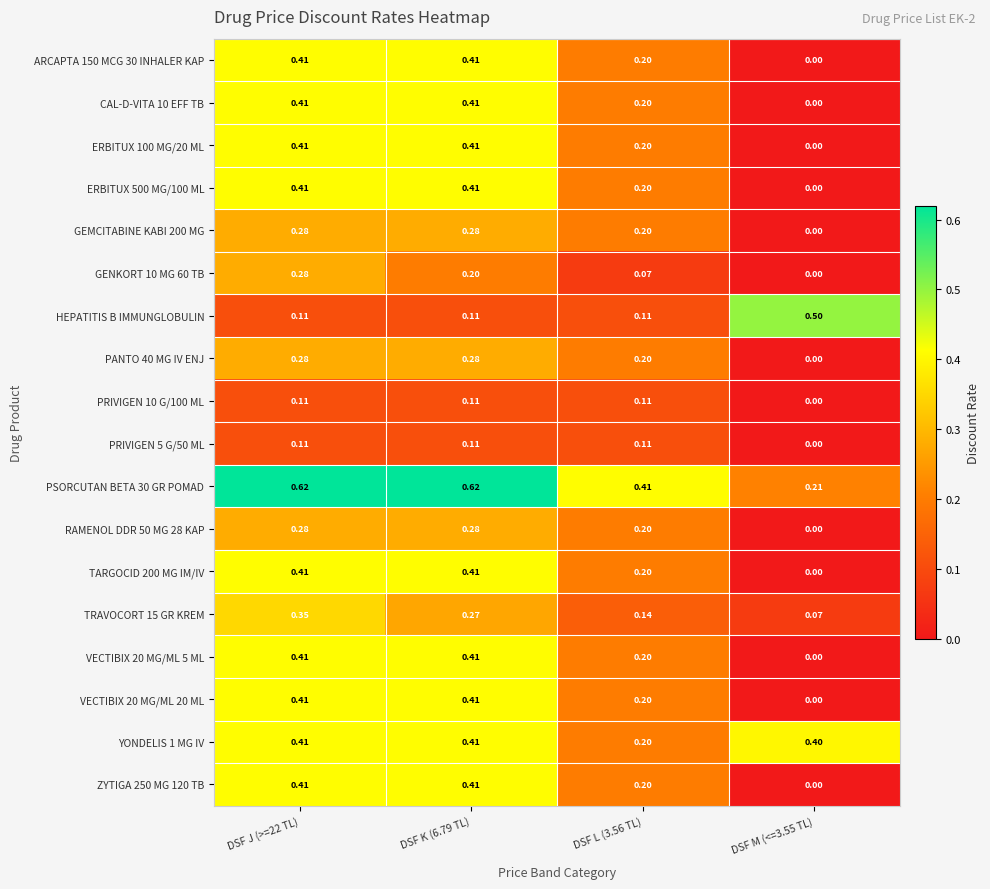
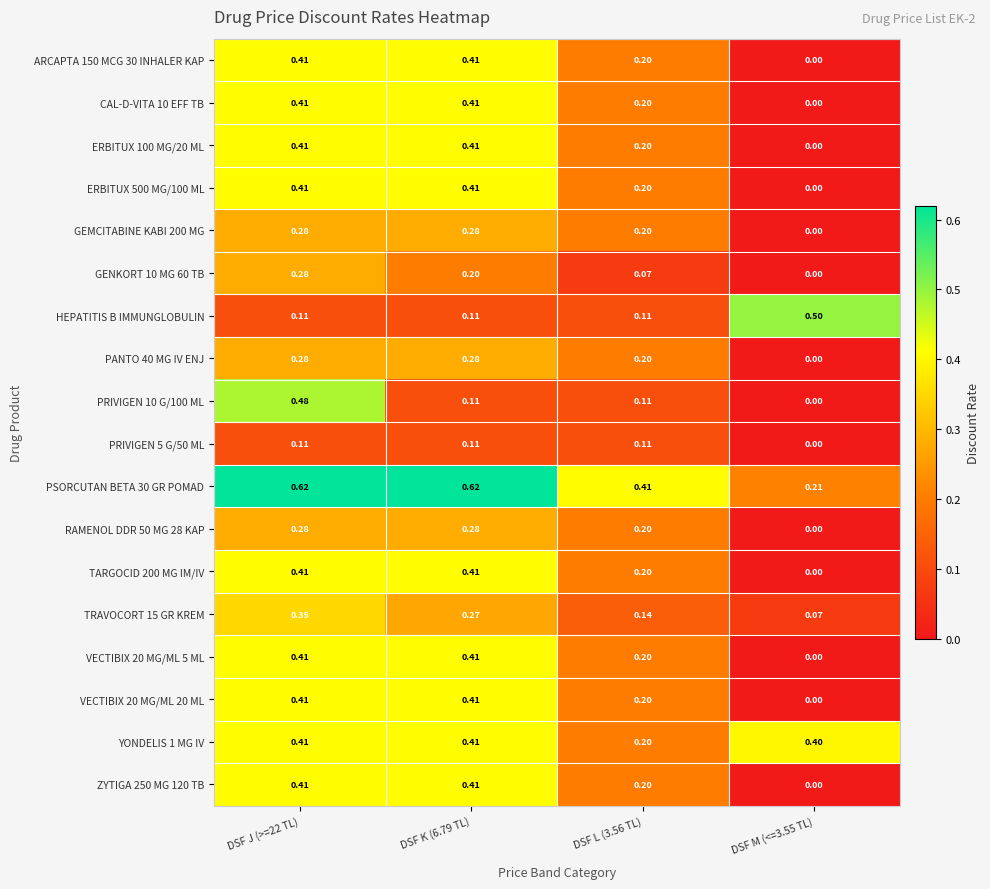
  {
    "ARCAPTA 150 MCG 30 INHALER KAP": {
      "DSF J (>=22 TL)": 0.41,
      "DSF K (6.79 TL)": 0.41,
      "DSF L (3.56 TL)": 0.20,
      "DSF M (<=3.55 TL)": 0.00
    },
    "CAL-D-VITA 10 EFF TB": {
      "DSF J (>=22 TL)": 0.41,
      "DSF K (6.79 TL)": 0.41,
      "DSF L (3.56 TL)": 0.20,
      "DSF M (<=3.55 TL)": 0.00
    },
    "ERBITUX 100 MG/20 ML": {
      "DSF J (>=22 TL)": 0.41,
      "DSF K (6.79 TL)": 0.41,
      "DSF L (3.56 TL)": 0.20,
      "DSF M (<=3.55 TL)": 0.00
    },
    "ERBITUX 500 MG/100 ML": {
      "DSF J (>=22 TL)": 0.41,
      "DSF K (6.79 TL)": 0.41,
      "DSF L (3.56 TL)": 0.20,
      "DSF M (<=3.55 TL)": 0.00
    },
    "GEMCITABINE KABI 200 MG": {
      "DSF J (>=22 TL)": 0.28,
      "DSF K (6.79 TL)": 0.28,
      "DSF L (3.56 TL)": 0.20,
      "DSF M (<=3.55 TL)": 0.00
    },
    "GENKORT 10 MG 60 TB": {
      "DSF J (>=22 TL)": 0.28,
      "DSF K (6.79 TL)": 0.20,
      "DSF L (3.56 TL)": 0.07,
      "DSF M (<=3.55 TL)": 0.00
    },
    "HEPATITIS B IMMUNGLOBULIN": {
      "DSF J (>=22 TL)": 0.11,
      "DSF K (6.79 TL)": 0.11,
      "DSF L (3.56 TL)": 0.11,
      "DSF M (<=3.55 TL)": 0.50
    },
    "PANTO 40 MG IV ENJ": {
      "DSF J (>=22 TL)": 0.28,
      "DSF K (6.79 TL)": 0.28,
      "DSF L (3.56 TL)": 0.20,
      "DSF M (<=3.55 TL)": 0.00
    },
    "PRIVIGEN 10 G/100 ML": {
-     "DSF J (>=22 TL)": 0.11,
+     "DSF J (>=22 TL)": 0.48,
      "DSF K (6.79 TL)": 0.11,
      "DSF L (3.56 TL)": 0.11,
      "DSF M (<=3.55 TL)": 0.00
    },
    "PRIVIGEN 5 G/50 ML": {
      "DSF J (>=22 TL)": 0.11,
      "DSF K (6.79 TL)": 0.11,
      "DSF L (3.56 TL)": 0.11,
      "DSF M (<=3.55 TL)": 0.00
    },
    "PSORCUTAN BETA 30 GR POMAD": {
      "DSF J (>=22 TL)": 0.62,
      "DSF K (6.79 TL)": 0.62,
      "DSF L (3.56 TL)": 0.41,
      "DSF M (<=3.55 TL)": 0.21
    },
    "RAMENOL DDR 50 MG 28 KAP": {
      "DSF J (>=22 TL)": 0.28,
      "DSF K (6.79 TL)": 0.28,
      "DSF L (3.56 TL)": 0.20,
      "DSF M (<=3.55 TL)": 0.00
    },
    "TARGOCID 200 MG IM/IV": {
      "DSF J (>=22 TL)": 0.41,
      "DSF K (6.79 TL)": 0.41,
      "DSF L (3.56 TL)": 0.20,
      "DSF M (<=3.55 TL)": 0.00
    },
    "TRAVOCORT 15 GR KREM": {
      "DSF J (>=22 TL)": 0.35,
      "DSF K (6.79 TL)": 0.27,
      "DSF L (3.56 TL)": 0.14,
      "DSF M (<=3.55 TL)": 0.07
    },
    "VECTIBIX 20 MG/ML 5 ML": {
      "DSF J (>=22 TL)": 0.41,
      "DSF K (6.79 TL)": 0.41,
      "DSF L (3.56 TL)": 0.20,
      "DSF M (<=3.55 TL)": 0.00
    },
    "VECTIBIX 20 MG/ML 20 ML": {
      "DSF J (>=22 TL)": 0.41,
      "DSF K (6.79 TL)": 0.41,
      "DSF L (3.56 TL)": 0.20,
      "DSF M (<=3.55 TL)": 0.00
    },
    "YONDELIS 1 MG IV": {
      "DSF J (>=22 TL)": 0.41,
      "DSF K (6.79 TL)": 0.41,
      "DSF L (3.56 TL)": 0.20,
      "DSF M (<=3.55 TL)": 0.40
    },
    "ZYTIGA 250 MG 120 TB": {
      "DSF J (>=22 TL)": 0.41,
      "DSF K (6.79 TL)": 0.41,
      "DSF L (3.56 TL)": 0.20,
      "DSF M (<=3.55 TL)": 0.00
    }
  }
